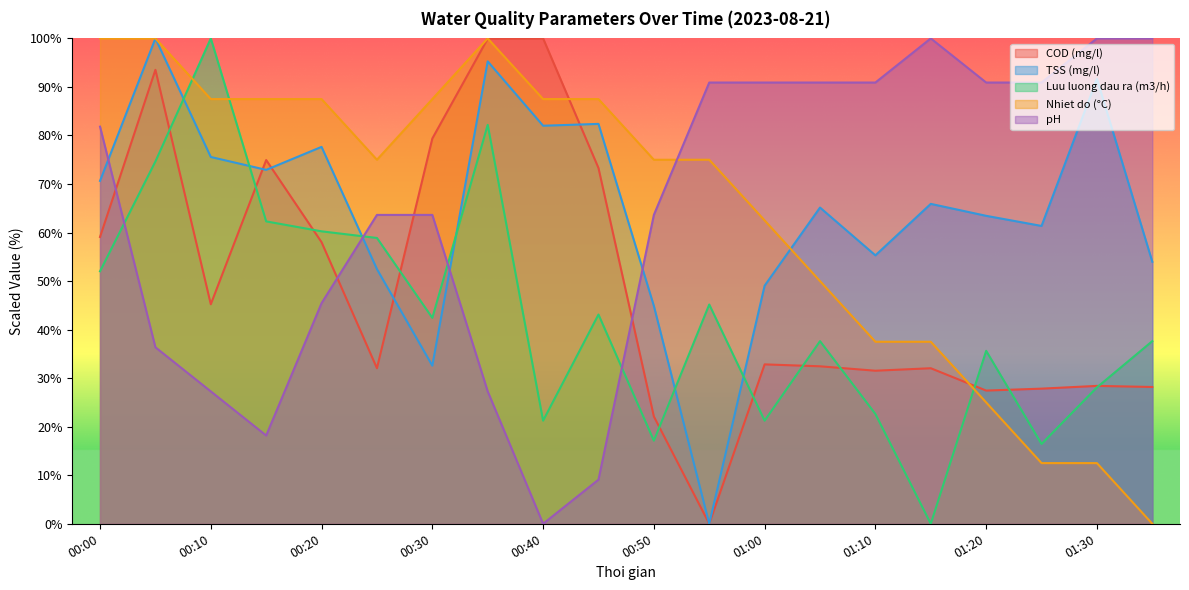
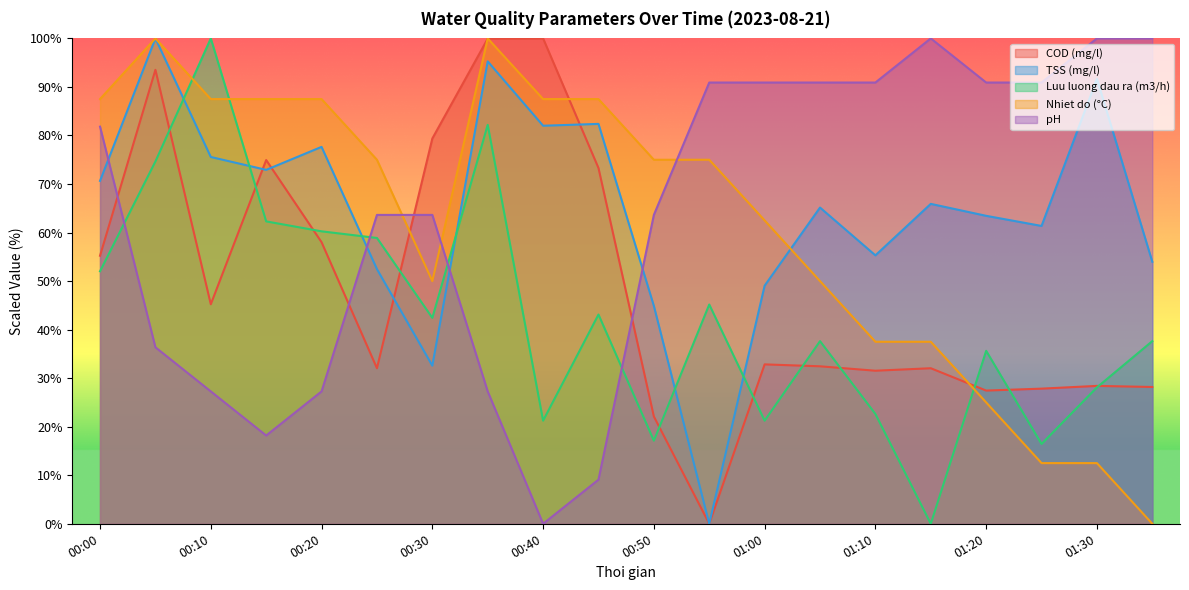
  {
    "COD (mg/l)": {
-     "00:00": "59%",
+     "00:00": "55%",
      "00:10": "45%",
      "00:20": "58%",
      "00:30": "79%",
      "00:40": "100%",
      "00:50": "22%",
      "01:00": "33%",
      "01:10": "32%",
      "01:20": "27%"
    },
    "TSS (mg/l)": {
      "00:00": "71%",
      "00:10": "76%",
      "00:20": "78%",
      "00:30": "33%",
      "00:40": "82%",
      "00:50": "45%",
      "01:00": "49%",
      "01:10": "55%",
      "01:20": "63%"
    },
    "Luu luong dau ra (m3/h)": {
      "00:00": "52%",
      "00:10": "100%",
      "00:20": "60%",
      "00:30": "42%",
      "00:40": "21%",
      "00:50": "17%",
      "01:00": "21%",
      "01:10": "23%",
      "01:20": "36%"
    },
    "Nhiet do (°C)": {
-     "00:00": "100%",
+     "00:00": "87%",
      "00:10": "87%",
      "00:20": "87%",
-     "00:30": "87%",
+     "00:30": "50%",
      "00:40": "87%",
      "00:50": "75%",
      "01:00": "63%",
      "01:10": "37%",
      "01:20": "25%",
      "01:30": "12%"
    },
    "pH": {
      "00:00": "82%",
      "00:10": "27%",
-     "00:20": "45%",
+     "00:20": "27%",
      "00:30": "64%",
      "00:40": "0%",
      "00:50": "64%",
      "01:00": "91%",
      "01:10": "91%",
      "01:20": "91%",
      "01:30": "100%"
    }
  }
